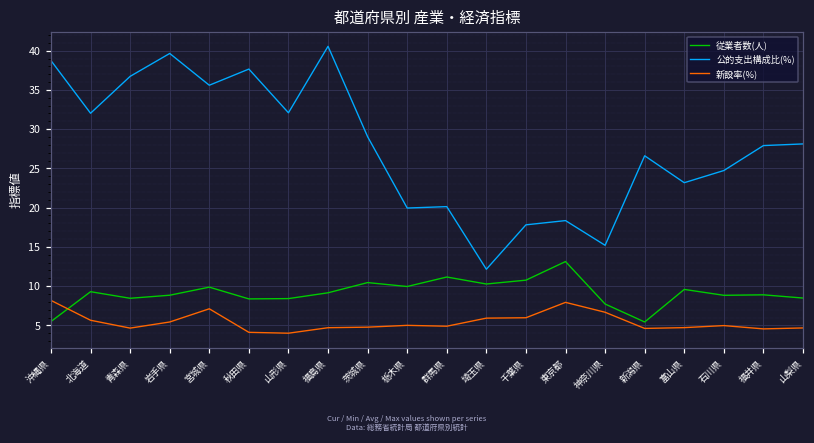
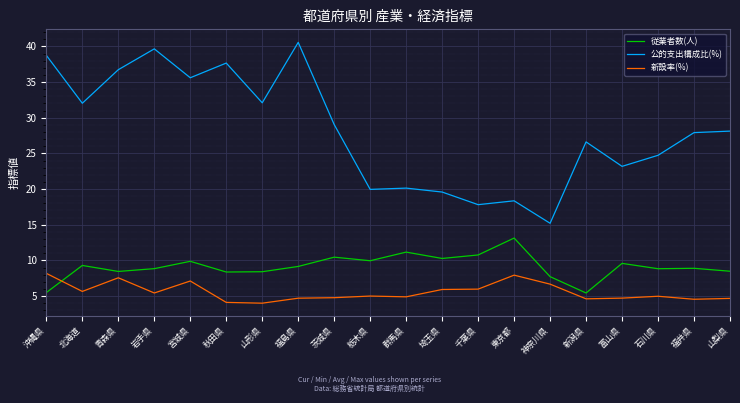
  {
    "従業者数(人)": {
      "沖縄県": 5,
      "北海道": 9,
      "青森県": 8,
      "岩手県": 9,
      "宮城県": 10,
      "秋田県": 8,
      "山形県": 8,
      "福島県": 9,
      "茨城県": 10,
      "栃木県": 10,
      "群馬県": 11,
      "埼玉県": 10,
      "千葉県": 11,
      "東京都": 13,
      "神奈川県": 8,
      "新潟県": 5,
      "富山県": 10,
      "石川県": 9,
      "福井県": 9,
      "山梨県": 8
    },
    "公的支出構成比(%)": {
      "沖縄県": 39,
      "北海道": 32,
      "青森県": 37,
      "岩手県": 40,
      "宮城県": 36,
      "秋田県": 38,
      "山形県": 32,
      "福島県": 41,
      "茨城県": 29,
      "栃木県": 20,
      "群馬県": 20,
-     "埼玉県": 12,
+     "埼玉県": 20,
      "千葉県": 18,
      "東京都": 18,
      "神奈川県": 15,
      "新潟県": 27,
      "富山県": 23,
      "石川県": 25,
      "福井県": 28,
      "山梨県": 28
    },
    "新設率(%)": {
      "沖縄県": 8,
      "北海道": 6,
-     "青森県": 5,
+     "青森県": 8,
      "岩手県": 5,
      "宮城県": 7,
      "秋田県": 4,
      "山形県": 4,
      "福島県": 5,
      "茨城県": 5,
      "栃木県": 5,
      "群馬県": 5,
      "埼玉県": 6,
      "千葉県": 6,
      "東京都": 8,
      "神奈川県": 7,
      "新潟県": 5,
      "富山県": 5,
      "石川県": 5,
      "福井県": 5,
      "山梨県": 5
    }
  }
